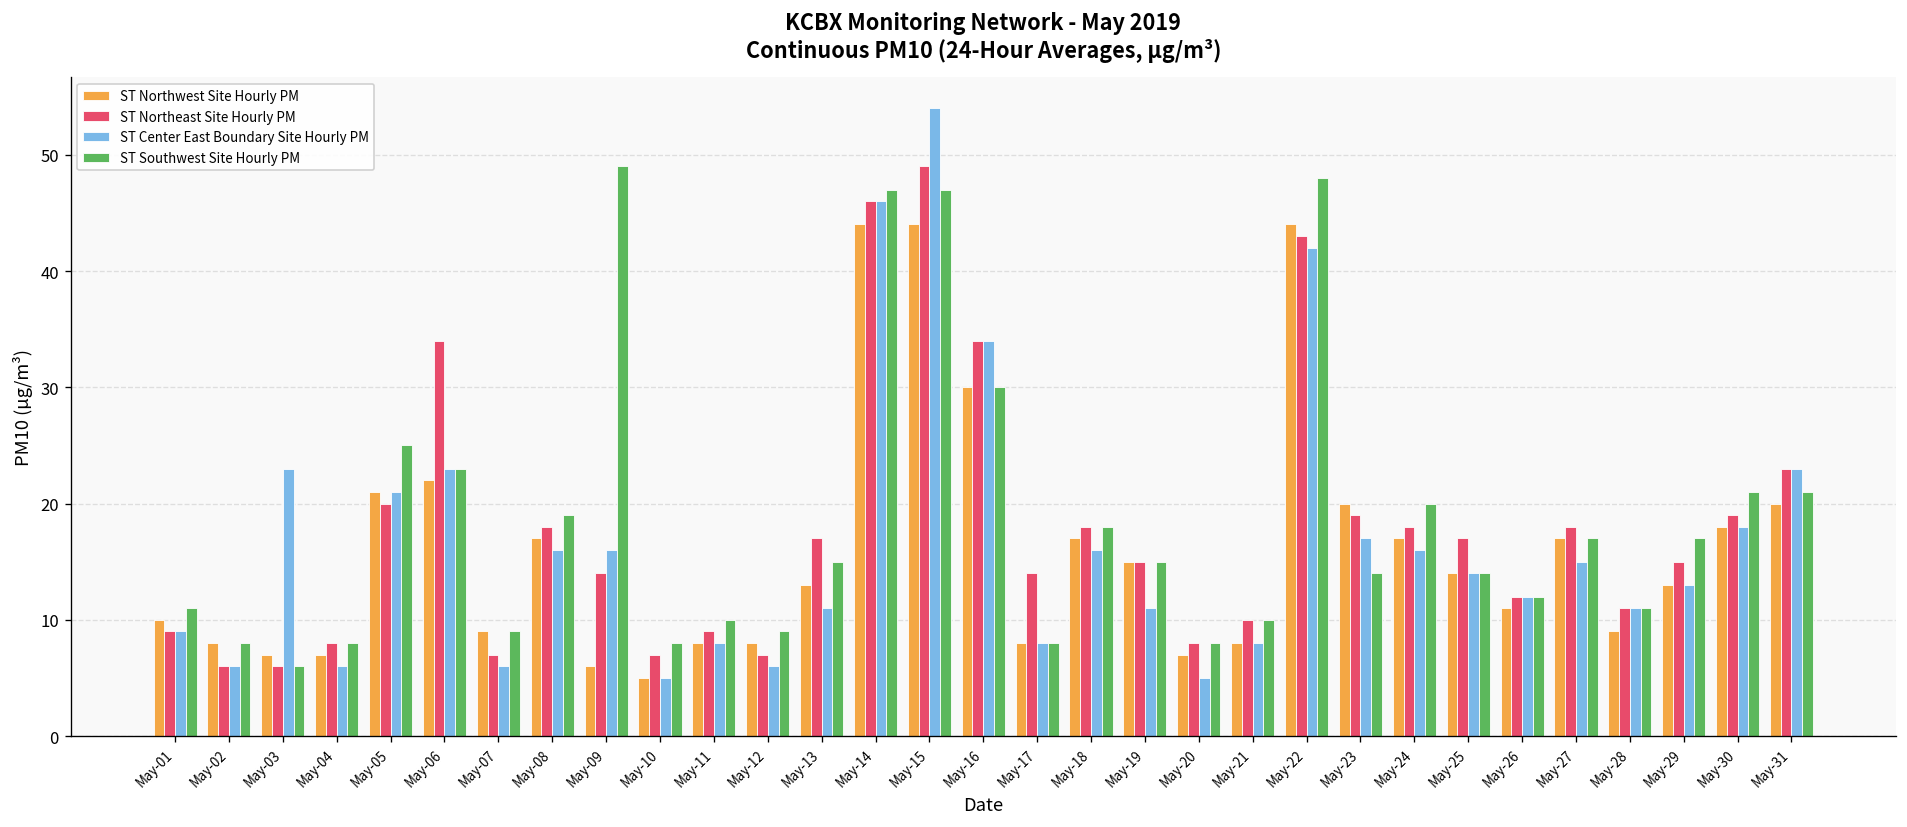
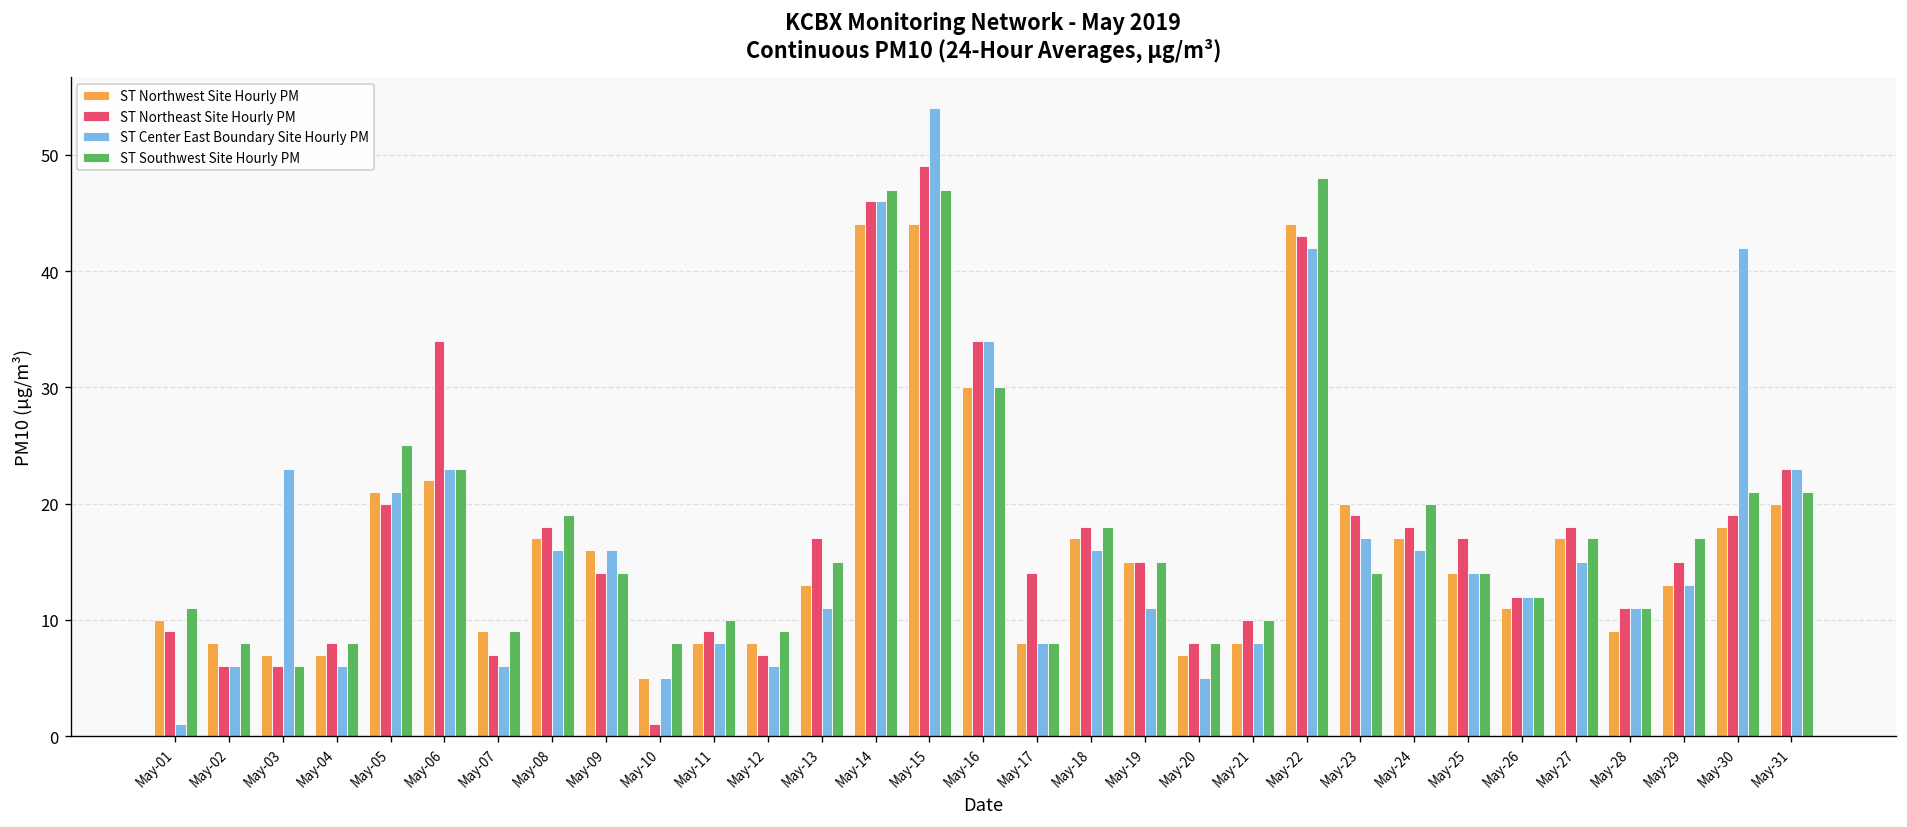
  {
    "ST Northwest Site Hourly PM": {
      "May-01": 10,
      "May-02": 8,
      "May-03": 7,
      "May-04": 7,
      "May-05": 21,
      "May-06": 22,
      "May-07": 9,
      "May-08": 17,
-     "May-09": 6,
+     "May-09": 16,
      "May-10": 5,
      "May-11": 8,
      "May-12": 8,
      "May-13": 13,
      "May-14": 44,
      "May-15": 44,
      "May-16": 30,
      "May-17": 8,
      "May-18": 17,
      "May-19": 15,
      "May-20": 7,
      "May-21": 8,
      "May-22": 44,
      "May-23": 20,
      "May-24": 17,
      "May-25": 14,
      "May-26": 11,
      "May-27": 17,
      "May-28": 9,
      "May-29": 13,
      "May-30": 18,
      "May-31": 20
    },
    "ST Northeast Site Hourly PM": {
      "May-01": 9,
      "May-02": 6,
      "May-03": 6,
      "May-04": 8,
      "May-05": 20,
      "May-06": 34,
      "May-07": 7,
      "May-08": 18,
      "May-09": 14,
-     "May-10": 7,
+     "May-10": 1,
      "May-11": 9,
      "May-12": 7,
      "May-13": 17,
      "May-14": 46,
      "May-15": 49,
      "May-16": 34,
      "May-17": 14,
      "May-18": 18,
      "May-19": 15,
      "May-20": 8,
      "May-21": 10,
      "May-22": 43,
      "May-23": 19,
      "May-24": 18,
      "May-25": 17,
      "May-26": 12,
      "May-27": 18,
      "May-28": 11,
      "May-29": 15,
      "May-30": 19,
      "May-31": 23
    },
    "ST Center East Boundary Site Hourly PM": {
-     "May-01": 9,
+     "May-01": 1,
      "May-02": 6,
      "May-03": 23,
      "May-04": 6,
      "May-05": 21,
      "May-06": 23,
      "May-07": 6,
      "May-08": 16,
      "May-09": 16,
      "May-10": 5,
      "May-11": 8,
      "May-12": 6,
      "May-13": 11,
      "May-14": 46,
      "May-15": 54,
      "May-16": 34,
      "May-17": 8,
      "May-18": 16,
      "May-19": 11,
      "May-20": 5,
      "May-21": 8,
      "May-22": 42,
      "May-23": 17,
      "May-24": 16,
      "May-25": 14,
      "May-26": 12,
      "May-27": 15,
      "May-28": 11,
      "May-29": 13,
-     "May-30": 18,
+     "May-30": 42,
      "May-31": 23
    },
    "ST Southwest Site Hourly PM": {
      "May-01": 11,
      "May-02": 8,
      "May-03": 6,
      "May-04": 8,
      "May-05": 25,
      "May-06": 23,
      "May-07": 9,
      "May-08": 19,
-     "May-09": 49,
+     "May-09": 14,
      "May-10": 8,
      "May-11": 10,
      "May-12": 9,
      "May-13": 15,
      "May-14": 47,
      "May-15": 47,
      "May-16": 30,
      "May-17": 8,
      "May-18": 18,
      "May-19": 15,
      "May-20": 8,
      "May-21": 10,
      "May-22": 48,
      "May-23": 14,
      "May-24": 20,
      "May-25": 14,
      "May-26": 12,
      "May-27": 17,
      "May-28": 11,
      "May-29": 17,
      "May-30": 21,
      "May-31": 21
    }
  }
